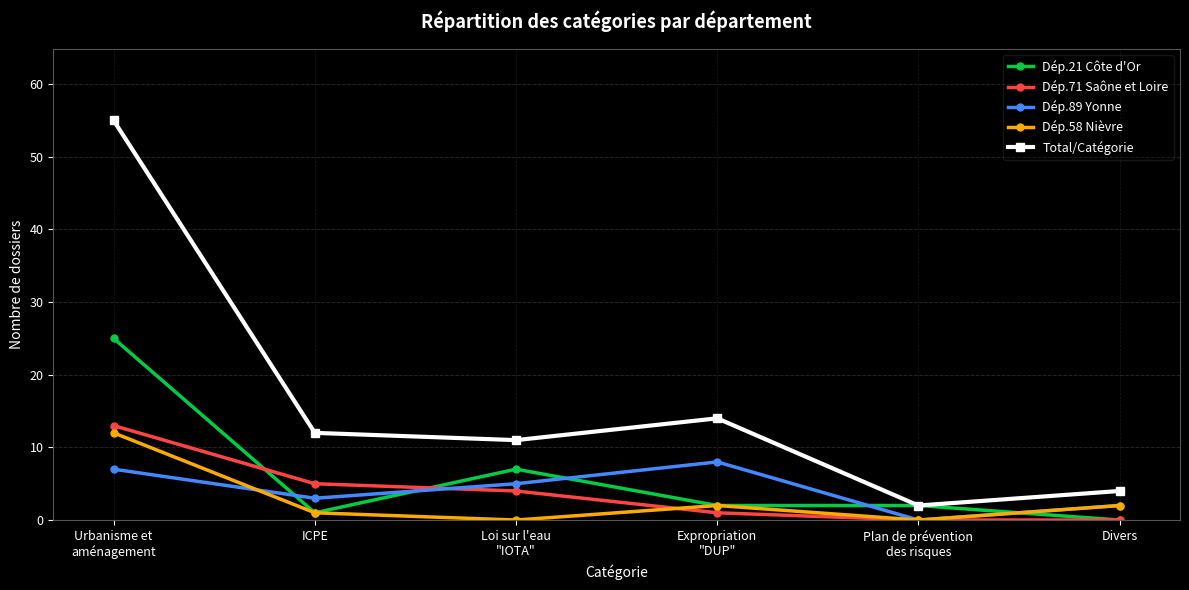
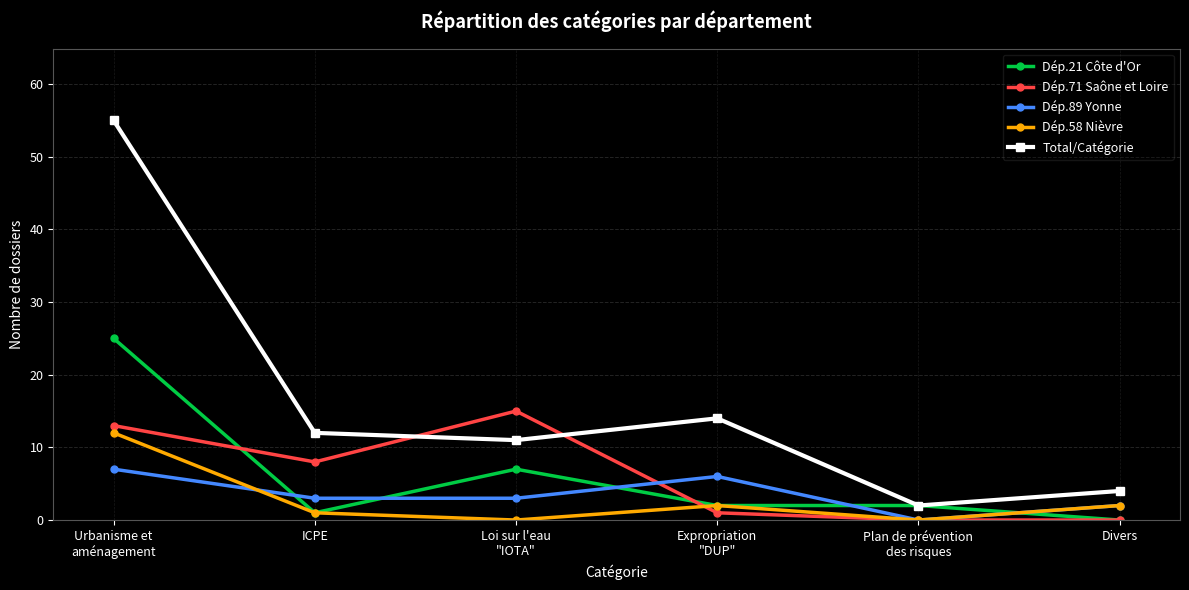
  {
    "Dép.21 Côte d'Or": {
      "Urbanisme et aménagement": 25,
      "Loi sur l'eau \"IOTA\"": 7
    },
    "Dép.71 Saône et Loire": {
      "Urbanisme et aménagement": 13,
-     "ICPE": 5,
-     "Loi sur l'eau \"IOTA\"": 4,
+     "ICPE": 8,
+     "Loi sur l'eau \"IOTA\"": 15,
      "Expropriation \"DUP\"": 1
    },
    "Dép.89 Yonne": {
      "Urbanisme et aménagement": 7,
      "ICPE": 3,
-     "Loi sur l'eau \"IOTA\"": 5,
-     "Expropriation \"DUP\"": 8
+     "Loi sur l'eau \"IOTA\"": 3,
+     "Expropriation \"DUP\"": 6
    },
    "Dép.58 Nièvre": {
      "Urbanisme et aménagement": 12,
      "Loi sur l'eau \"IOTA\"": 0
    },
    "Total/Catégorie": {
      "Urbanisme et aménagement": 55,
      "ICPE": 12,
      "Loi sur l'eau \"IOTA\"": 11,
      "Expropriation \"DUP\"": 14,
      "Divers": 4
    }
  }
